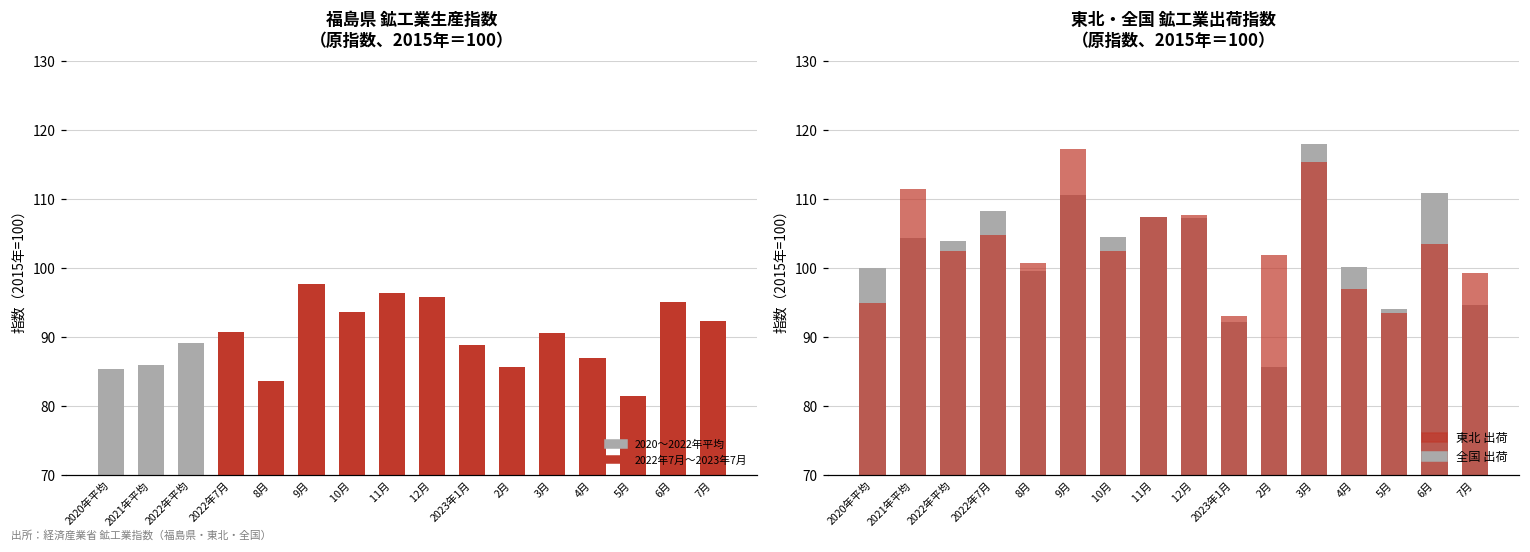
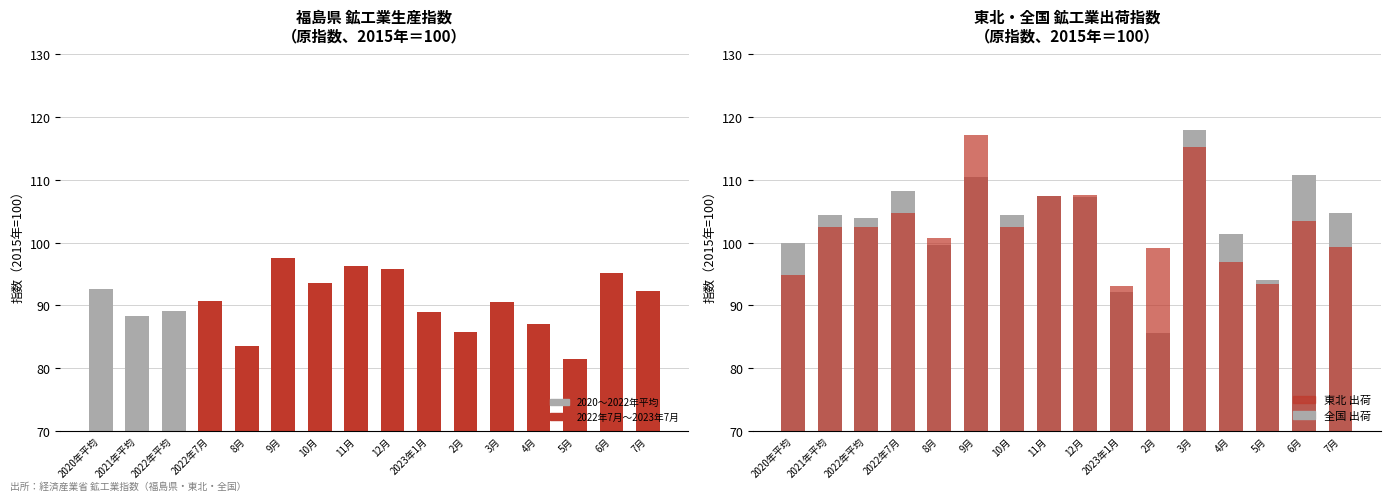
  {
    "福島県 鉱工業生産指数 （原指数、2015年＝100）": {
-     "2020年平均": 85,
-     "2021年平均": 86,
+     "2020年平均": 93,
+     "2021年平均": 88,
      "2022年平均": 89,
      "2022年7月": 91,
      "8月": 84,
      "9月": 98,
      "10月": 94,
      "11月": 96,
      "12月": 96,
      "2023年1月": 89,
      "2月": 86,
      "3月": 91,
      "4月": 87,
      "5月": 82,
      "6月": 95,
      "7月": 92
    },
    "東北・全国 鉱工業出荷指数 （原指数、2015年＝100）": {
      "全国 出荷": {
        "2020年平均": 100,
        "2022年平均": 104,
        "2022年7月": 108,
        "10月": 105,
        "11月": 107,
        "12月": 107,
        "3月": 118,
-       "4月": 100,
+       "4月": 101,
        "5月": 94,
        "6月": 111,
-       "7月": 95
+       "7月": 105
      },
      "東北 出荷": {
-       "2021年平均": 111,
+       "2021年平均": 103,
        "8月": 101,
        "9月": 117,
        "11月": 107,
        "12月": 108,
        "2023年1月": 93,
-       "2月": 102
+       "2月": 99
      }
    }
  }
